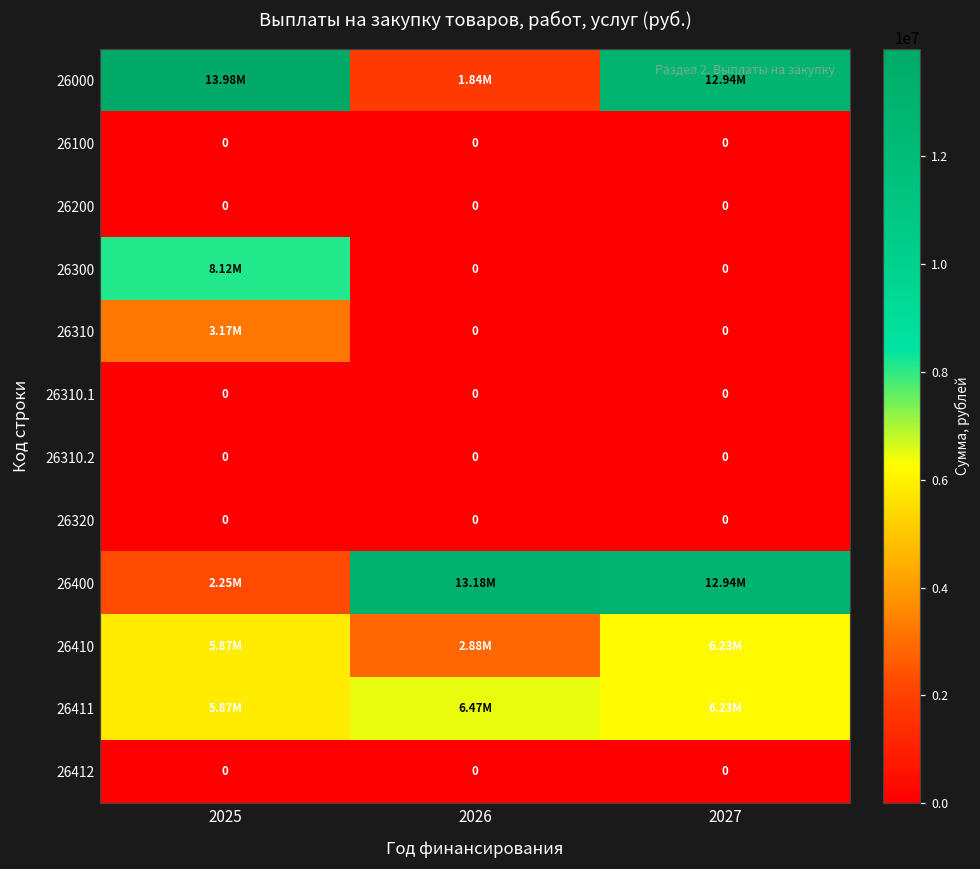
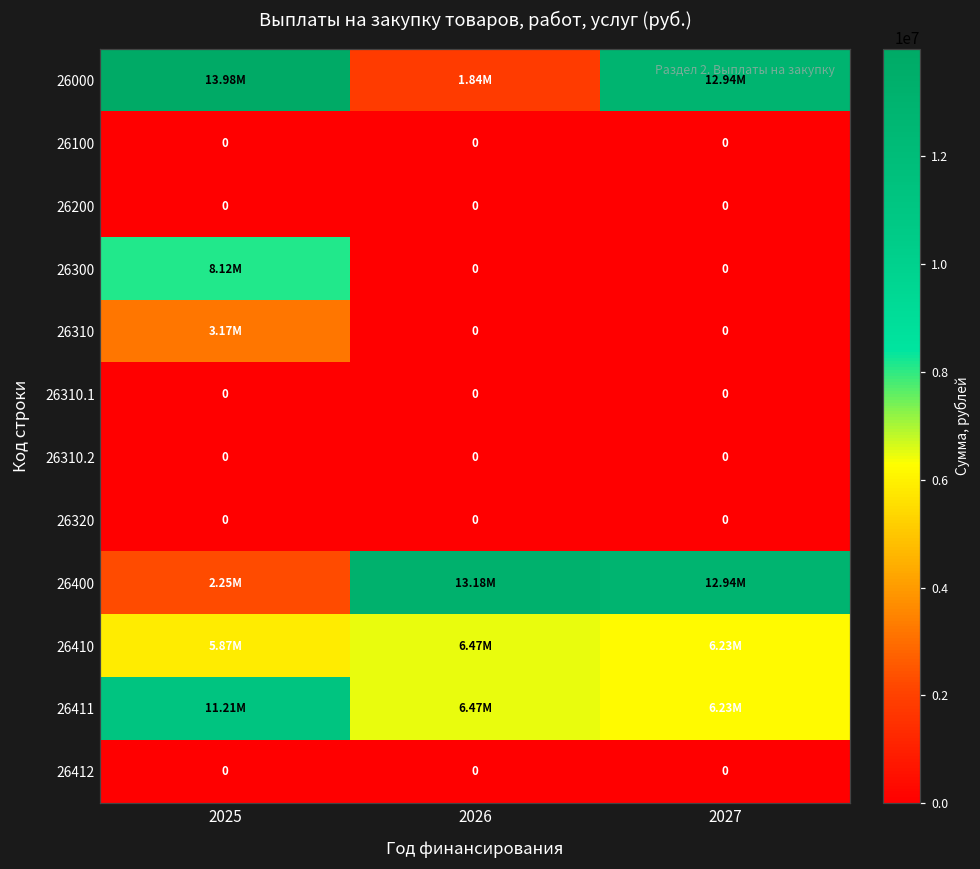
  {
    "26000": {
      "2025": "13.98M",
      "2026": "1.84M"
    },
    "26100": {
      "2025": "0",
      "2026": "0",
      "2027": "0"
    },
    "26200": {
      "2025": "0",
      "2026": "0",
      "2027": "0"
    },
    "26300": {
      "2025": "8.12M",
      "2026": "0",
      "2027": "0"
    },
    "26310": {
      "2025": "3.17M",
      "2026": "0",
      "2027": "0"
    },
    "26310.1": {
      "2025": "0",
      "2026": "0",
      "2027": "0"
    },
    "26310.2": {
      "2025": "0",
      "2026": "0",
      "2027": "0"
    },
    "26320": {
      "2025": "0",
      "2026": "0",
      "2027": "0"
    },
    "26400": {
      "2025": "2.25M",
      "2026": "13.18M",
      "2027": "12.94M"
    },
    "26410": {
      "2025": "5.87M",
-     "2026": "2.88M",
+     "2026": "6.47M",
      "2027": "6.23M"
    },
    "26411": {
-     "2025": "5.87M",
+     "2025": "11.21M",
      "2026": "6.47M",
      "2027": "6.23M"
    },
    "26412": {
      "2025": "0",
      "2026": "0",
      "2027": "0"
    }
  }
